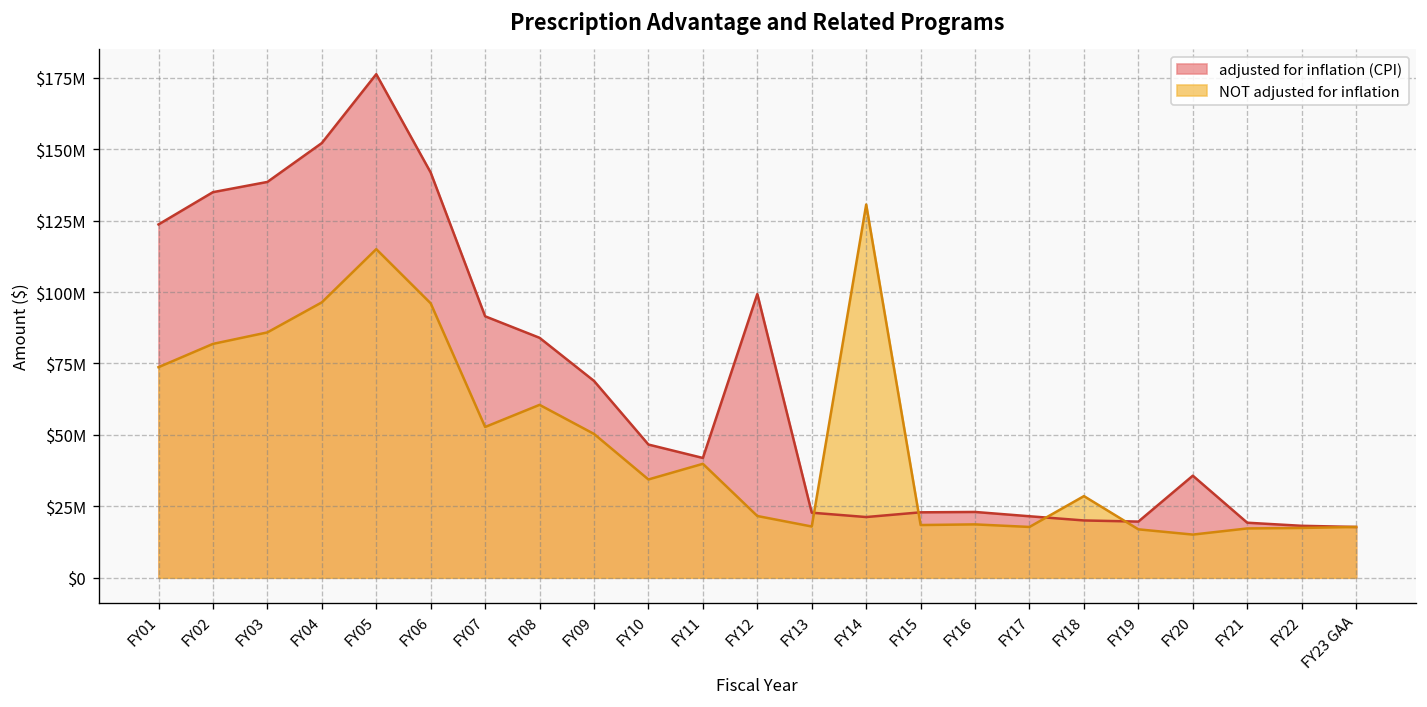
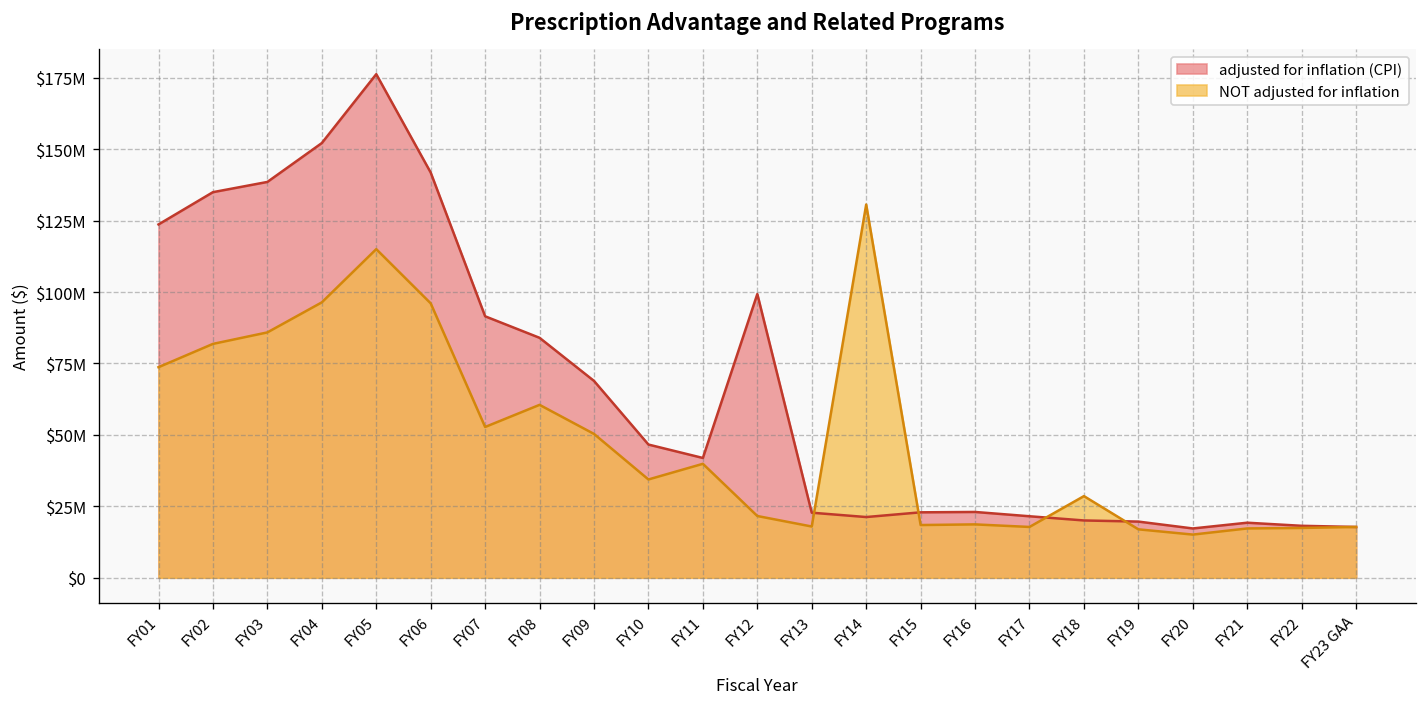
  {
    "adjusted for inflation (CPI)": {
      "FY01": "$124000000",
      "FY02": "$135000000",
      "FY03": "$139000000",
      "FY04": "$152000000",
      "FY05": "$176000000",
      "FY06": "$142000000",
      "FY07": "$91000000",
      "FY08": "$84000000",
      "FY09": "$69000000",
      "FY10": "$47000000",
      "FY11": "$42000000",
      "FY12": "$99000000",
      "FY13": "$23000000",
      "FY14": "$21000000",
      "FY15": "$23000000",
      "FY16": "$23000000",
      "FY17": "$22000000",
      "FY18": "$20000000",
      "FY19": "$20000000",
-     "FY20": "$36000000",
+     "FY20": "$17000000",
      "FY21": "$19000000"
    },
    "NOT adjusted for inflation": {
      "FY01": "$74000000",
      "FY02": "$82000000",
      "FY03": "$86000000",
      "FY04": "$96000000",
      "FY05": "$115000000",
      "FY06": "$96000000",
      "FY07": "$53000000",
      "FY08": "$61000000",
      "FY09": "$50000000",
      "FY10": "$34000000",
      "FY11": "$40000000",
      "FY12": "$22000000",
      "FY13": "$18000000",
      "FY14": "$131000000",
      "FY15": "$18000000",
      "FY16": "$19000000",
      "FY17": "$18000000",
      "FY18": "$29000000",
      "FY19": "$17000000",
      "FY20": "$15000000",
      "FY21": "$17000000"
    }
  }
